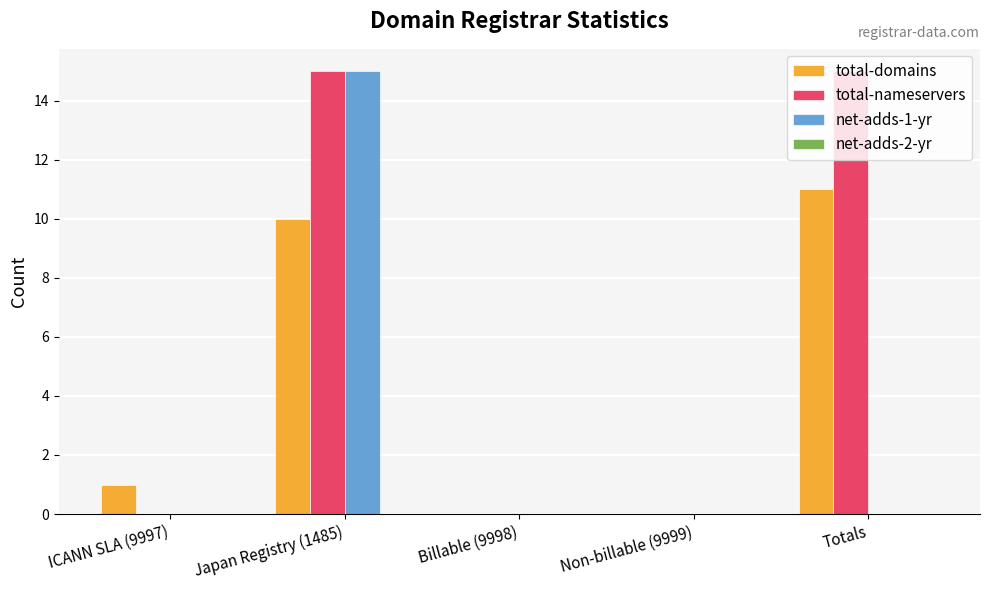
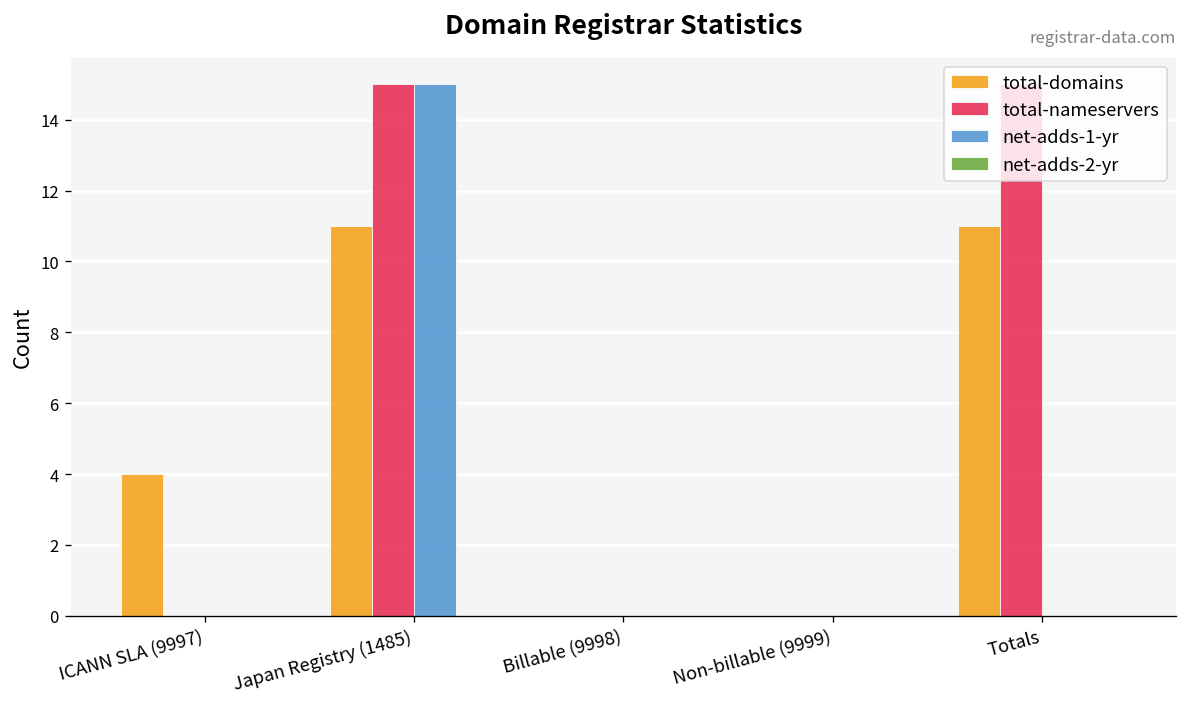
  {
    "total-domains": {
-     "ICANN SLA (9997)": 1,
-     "Japan Registry (1485)": 10,
+     "ICANN SLA (9997)": 4,
+     "Japan Registry (1485)": 11,
      "Billable (9998)": 0,
      "Non-billable (9999)": 0,
      "Totals": 11
    },
    "total-nameservers": {
      "ICANN SLA (9997)": 0,
      "Japan Registry (1485)": 15,
      "Billable (9998)": 0,
      "Non-billable (9999)": 0
    },
    "net-adds-1-yr": {
      "ICANN SLA (9997)": 0,
      "Japan Registry (1485)": 15,
      "Billable (9998)": 0,
      "Non-billable (9999)": 0,
      "Totals": 0
    },
    "net-adds-2-yr": {
      "ICANN SLA (9997)": 0,
      "Japan Registry (1485)": 0,
      "Billable (9998)": 0,
      "Non-billable (9999)": 0,
      "Totals": 0
    }
  }
